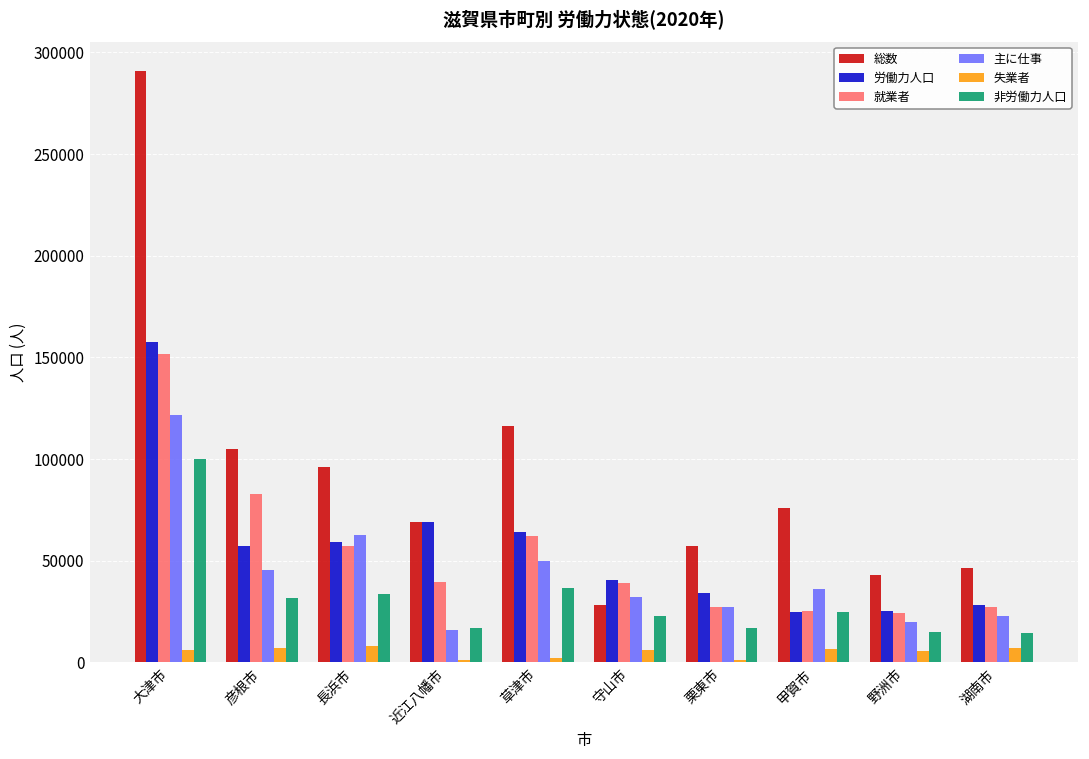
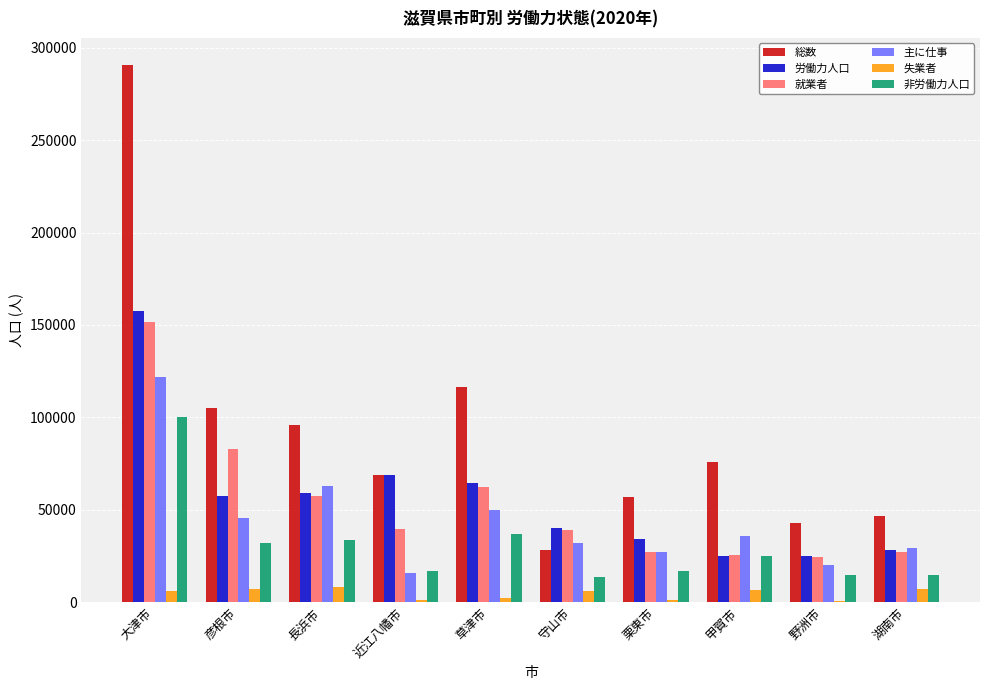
  {
    "総数": {
      "大津市": 291000,
      "彦根市": 105000,
      "長浜市": 96000,
      "近江八幡市": 69000,
      "草津市": 116000,
      "守山市": 28000,
      "栗東市": 57000,
      "甲賀市": 76000,
      "野洲市": 43000,
      "湖南市": 46000
    },
    "労働力人口": {
      "大津市": 158000,
      "彦根市": 57000,
      "長浜市": 59000,
      "近江八幡市": 69000,
      "草津市": 64000,
      "守山市": 40000,
      "栗東市": 34000,
      "甲賀市": 25000,
      "野洲市": 25000,
      "湖南市": 28000
    },
    "就業者": {
      "大津市": 152000,
      "彦根市": 83000,
      "長浜市": 57000,
      "近江八幡市": 40000,
      "草津市": 62000,
      "守山市": 39000,
      "栗東市": 27000,
      "甲賀市": 25000,
      "野洲市": 24000,
      "湖南市": 27000
    },
    "主に仕事": {
      "大津市": 122000,
      "彦根市": 45000,
      "長浜市": 63000,
      "近江八幡市": 16000,
      "草津市": 50000,
      "守山市": 32000,
      "栗東市": 27000,
      "甲賀市": 36000,
      "野洲市": 20000,
-     "湖南市": 23000
+     "湖南市": 29000
    },
    "失業者": {
      "大津市": 6000,
      "彦根市": 7000,
      "長浜市": 8000,
      "草津市": 2000,
      "守山市": 6000,
      "甲賀市": 6000,
-     "野洲市": 6000,
+     "野洲市": 1000,
      "湖南市": 7000
    },
    "非労働力人口": {
      "大津市": 100000,
      "彦根市": 32000,
      "長浜市": 34000,
      "近江八幡市": 17000,
      "草津市": 37000,
-     "守山市": 23000,
+     "守山市": 14000,
      "栗東市": 17000,
      "甲賀市": 25000,
      "野洲市": 15000,
      "湖南市": 15000
    }
  }
